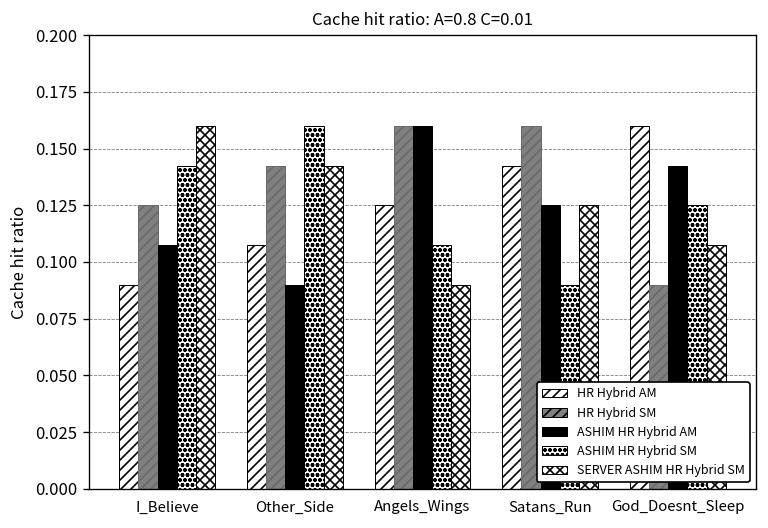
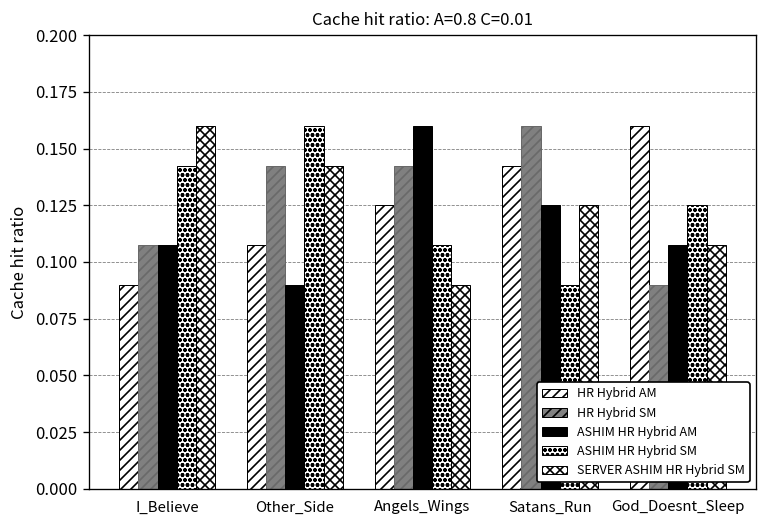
  {
    "HR Hybrid SM": {
-     "I_Believe": 0.125,
+     "I_Believe": 0.108,
      "Other_Side": 0.143,
-     "Angels_Wings": 0.160,
+     "Angels_Wings": 0.143,
      "Satans_Run": 0.160,
      "God_Doesnt_Sleep": 0.090
    },
    "ASHIM HR Hybrid AM": {
      "I_Believe": 0.108,
      "Other_Side": 0.090,
      "Angels_Wings": 0.160,
      "Satans_Run": 0.125,
-     "God_Doesnt_Sleep": 0.143
+     "God_Doesnt_Sleep": 0.108
    }
  }
